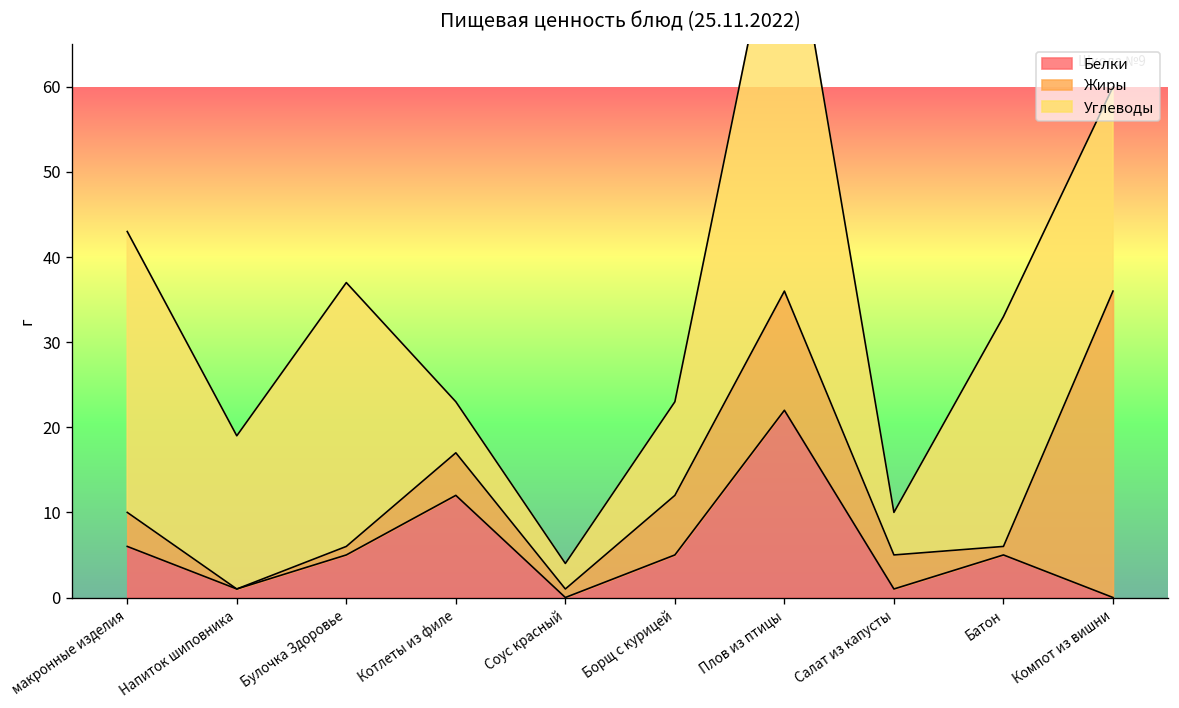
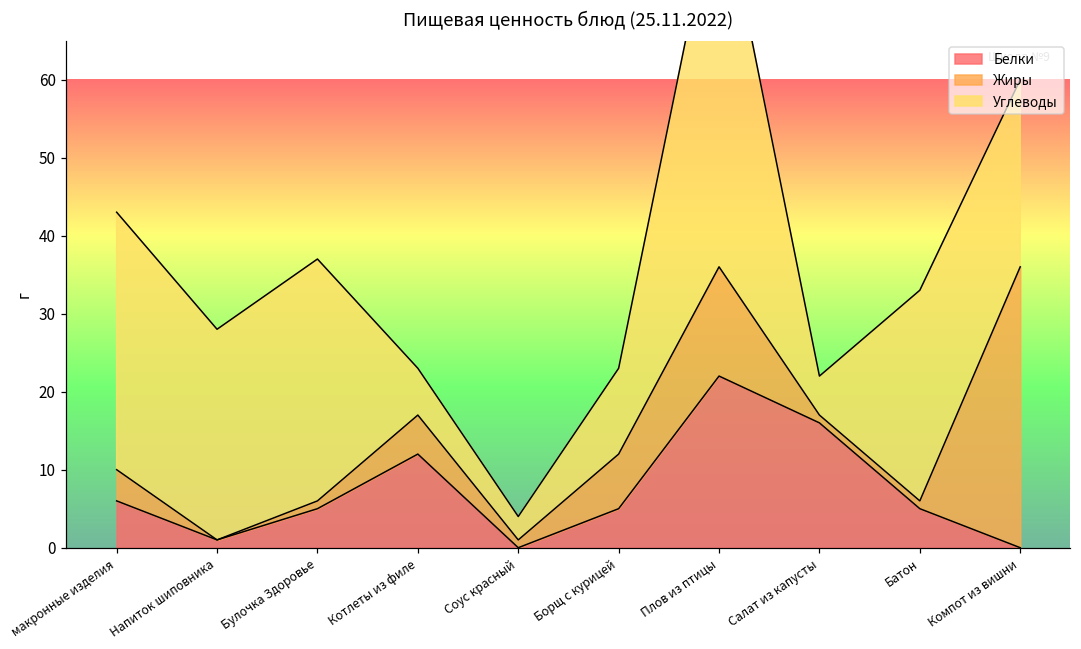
  {
    "Белки": {
      "макронные изделия": 6,
      "Булочка Здоровье": 5,
      "Котлеты из филе": 12,
      "Соус красный": 0,
      "Борщ с курицей": 5,
      "Плов из птицы": 22,
-     "Салат из капусты": 1,
+     "Салат из капусты": 16,
      "Батон": 5,
      "Компот из вишни": 0
    },
    "Жиры": {
      "макронные изделия": 4,
      "Булочка Здоровье": 1,
      "Котлеты из филе": 5,
      "Соус красный": 1,
      "Борщ с курицей": 7,
      "Плов из птицы": 14,
-     "Салат из капусты": 4,
+     "Салат из капусты": 1,
      "Батон": 1,
      "Компот из вишни": 36
    },
    "Углеводы": {
      "макронные изделия": 33,
-     "Напиток шиповника": 18,
+     "Напиток шиповника": 27,
      "Булочка Здоровье": 31,
      "Котлеты из филе": 6,
      "Соус красный": 3,
      "Борщ с курицей": 11,
      "Салат из капусты": 5,
      "Батон": 27
    }
  }
